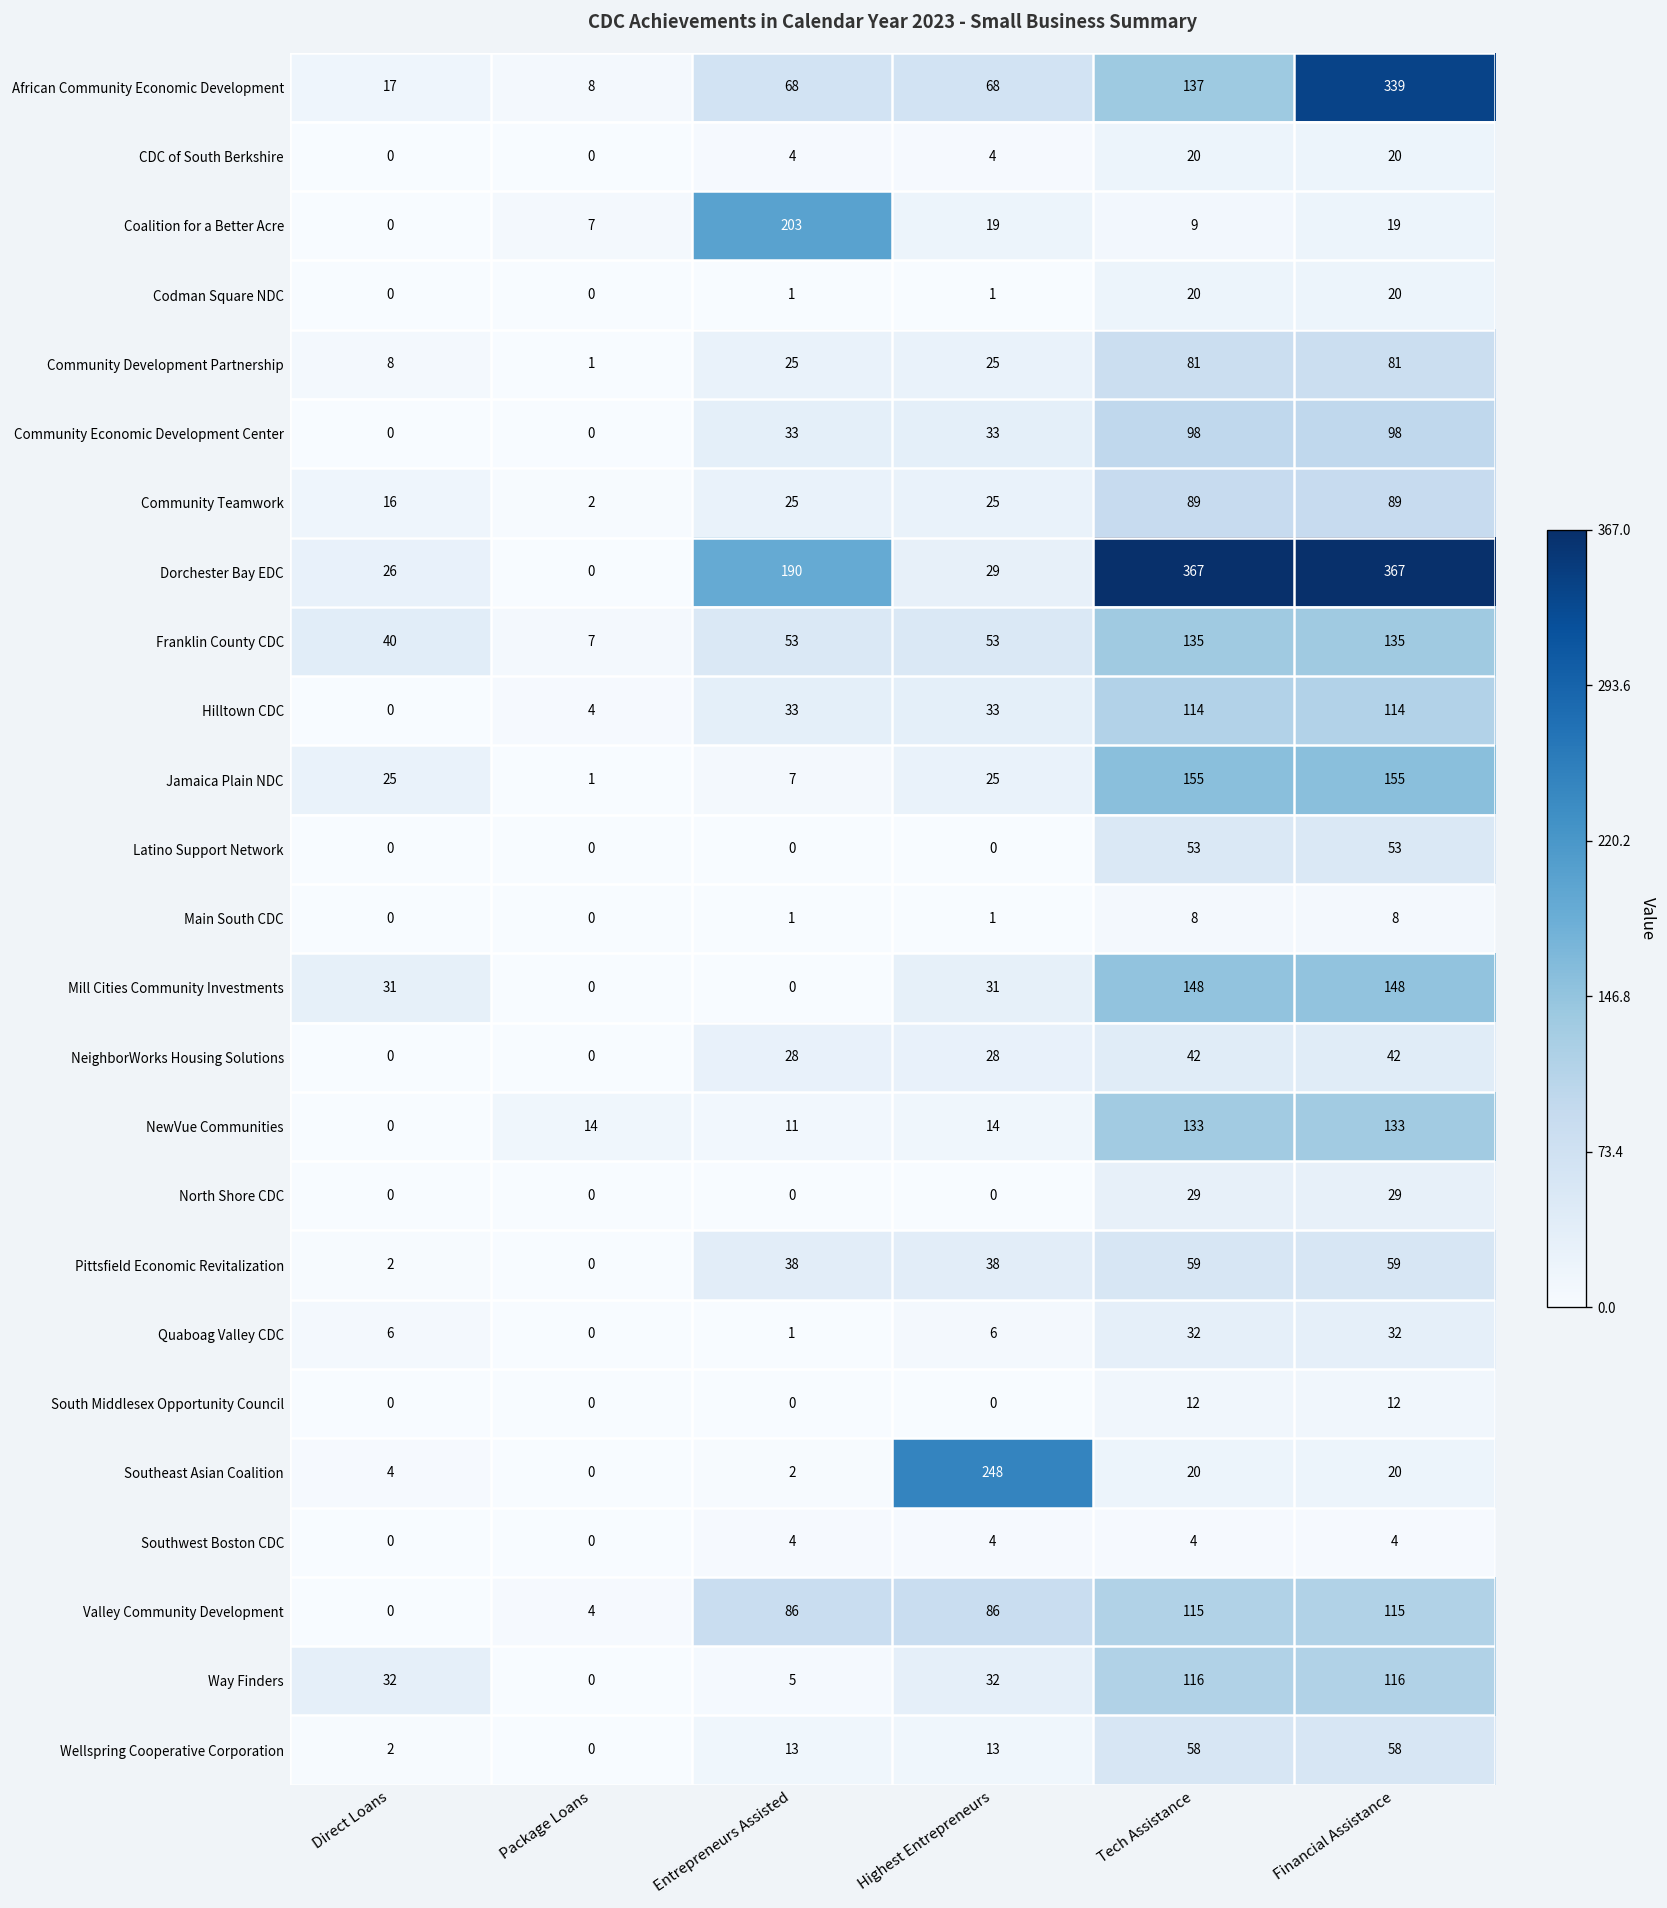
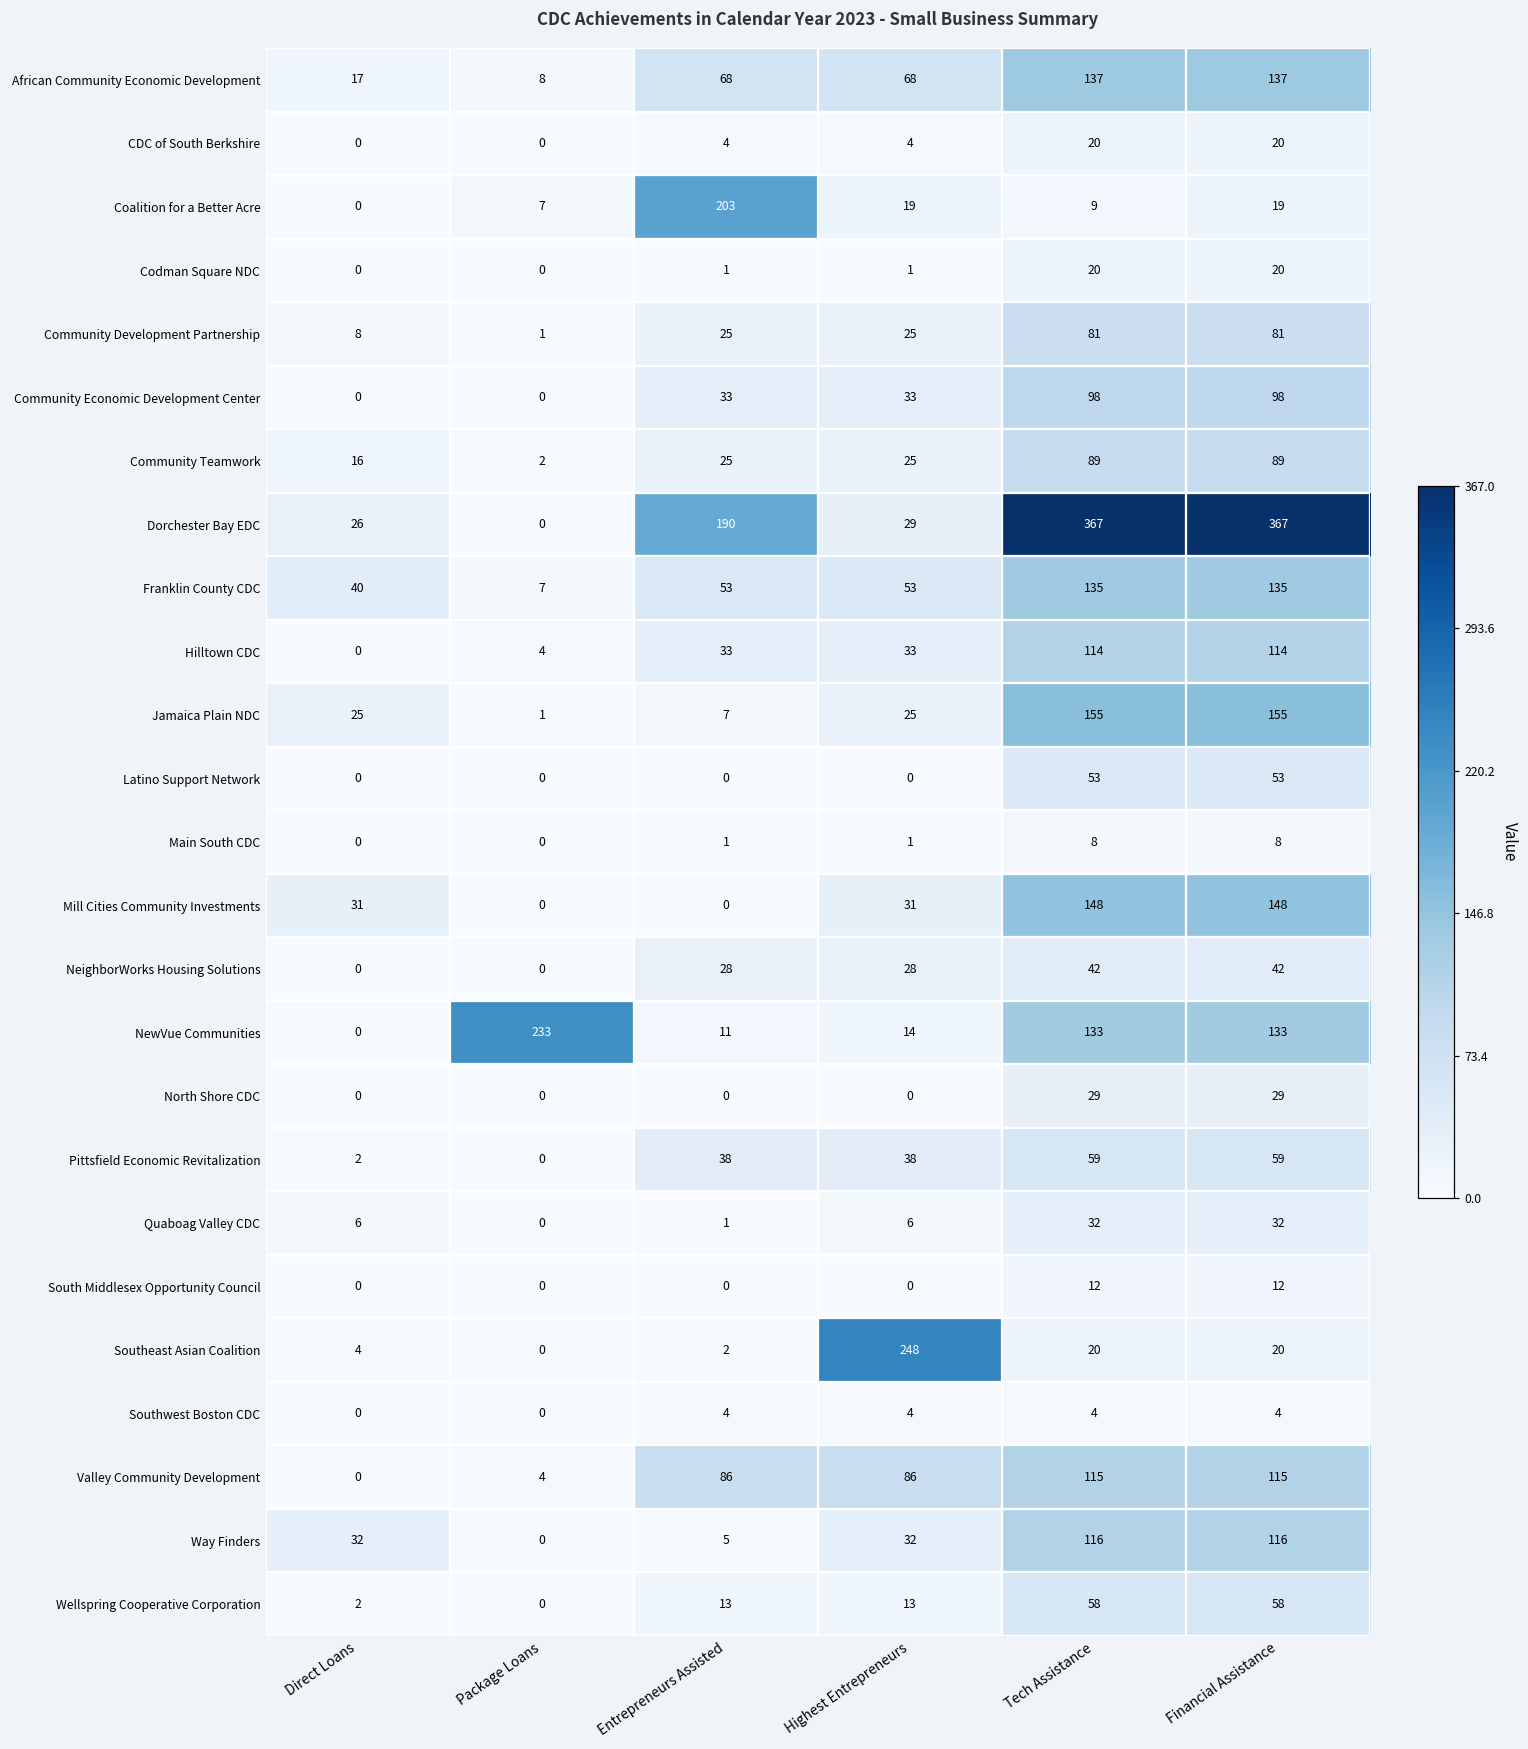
  {
    "African Community Economic Development": {
      "Direct Loans": 17,
      "Package Loans": 8,
      "Entrepreneurs Assisted": 68,
      "Highest Entrepreneurs": 68,
      "Tech Assistance": 137,
-     "Financial Assistance": 339
+     "Financial Assistance": 137
    },
    "CDC of South Berkshire": {
      "Direct Loans": 0,
      "Package Loans": 0,
      "Entrepreneurs Assisted": 4,
      "Highest Entrepreneurs": 4,
      "Tech Assistance": 20,
      "Financial Assistance": 20
    },
    "Coalition for a Better Acre": {
      "Direct Loans": 0,
      "Package Loans": 7,
      "Entrepreneurs Assisted": 203,
      "Highest Entrepreneurs": 19,
      "Tech Assistance": 9,
      "Financial Assistance": 19
    },
    "Codman Square NDC": {
      "Direct Loans": 0,
      "Package Loans": 0,
      "Entrepreneurs Assisted": 1,
      "Highest Entrepreneurs": 1,
      "Tech Assistance": 20,
      "Financial Assistance": 20
    },
    "Community Development Partnership": {
      "Direct Loans": 8,
      "Package Loans": 1,
      "Entrepreneurs Assisted": 25,
      "Highest Entrepreneurs": 25,
      "Tech Assistance": 81,
      "Financial Assistance": 81
    },
    "Community Economic Development Center": {
      "Direct Loans": 0,
      "Package Loans": 0,
      "Entrepreneurs Assisted": 33,
      "Highest Entrepreneurs": 33,
      "Tech Assistance": 98,
      "Financial Assistance": 98
    },
    "Community Teamwork": {
      "Direct Loans": 16,
      "Package Loans": 2,
      "Entrepreneurs Assisted": 25,
      "Highest Entrepreneurs": 25,
      "Tech Assistance": 89,
      "Financial Assistance": 89
    },
    "Dorchester Bay EDC": {
      "Direct Loans": 26,
      "Package Loans": 0,
      "Entrepreneurs Assisted": 190,
      "Highest Entrepreneurs": 29,
      "Tech Assistance": 367,
      "Financial Assistance": 367
    },
    "Franklin County CDC": {
      "Direct Loans": 40,
      "Package Loans": 7,
      "Entrepreneurs Assisted": 53,
      "Highest Entrepreneurs": 53,
      "Tech Assistance": 135,
      "Financial Assistance": 135
    },
    "Hilltown CDC": {
      "Direct Loans": 0,
      "Package Loans": 4,
      "Entrepreneurs Assisted": 33,
      "Highest Entrepreneurs": 33,
      "Tech Assistance": 114,
      "Financial Assistance": 114
    },
    "Jamaica Plain NDC": {
      "Direct Loans": 25,
      "Package Loans": 1,
      "Entrepreneurs Assisted": 7,
      "Highest Entrepreneurs": 25,
      "Tech Assistance": 155,
      "Financial Assistance": 155
    },
    "Latino Support Network": {
      "Direct Loans": 0,
      "Package Loans": 0,
      "Entrepreneurs Assisted": 0,
      "Highest Entrepreneurs": 0,
      "Tech Assistance": 53,
      "Financial Assistance": 53
    },
    "Main South CDC": {
      "Direct Loans": 0,
      "Package Loans": 0,
      "Entrepreneurs Assisted": 1,
      "Highest Entrepreneurs": 1,
      "Tech Assistance": 8,
      "Financial Assistance": 8
    },
    "Mill Cities Community Investments": {
      "Direct Loans": 31,
      "Package Loans": 0,
      "Entrepreneurs Assisted": 0,
      "Highest Entrepreneurs": 31,
      "Tech Assistance": 148,
      "Financial Assistance": 148
    },
    "NeighborWorks Housing Solutions": {
      "Direct Loans": 0,
      "Package Loans": 0,
      "Entrepreneurs Assisted": 28,
      "Highest Entrepreneurs": 28,
      "Tech Assistance": 42,
      "Financial Assistance": 42
    },
    "NewVue Communities": {
      "Direct Loans": 0,
-     "Package Loans": 14,
+     "Package Loans": 233,
      "Entrepreneurs Assisted": 11,
      "Highest Entrepreneurs": 14,
      "Tech Assistance": 133,
      "Financial Assistance": 133
    },
    "North Shore CDC": {
      "Direct Loans": 0,
      "Package Loans": 0,
      "Entrepreneurs Assisted": 0,
      "Highest Entrepreneurs": 0,
      "Tech Assistance": 29,
      "Financial Assistance": 29
    },
    "Pittsfield Economic Revitalization": {
      "Direct Loans": 2,
      "Package Loans": 0,
      "Entrepreneurs Assisted": 38,
      "Highest Entrepreneurs": 38,
      "Tech Assistance": 59,
      "Financial Assistance": 59
    },
    "Quaboag Valley CDC": {
      "Direct Loans": 6,
      "Package Loans": 0,
      "Entrepreneurs Assisted": 1,
      "Highest Entrepreneurs": 6,
      "Tech Assistance": 32,
      "Financial Assistance": 32
    },
    "South Middlesex Opportunity Council": {
      "Direct Loans": 0,
      "Package Loans": 0,
      "Entrepreneurs Assisted": 0,
      "Highest Entrepreneurs": 0,
      "Tech Assistance": 12,
      "Financial Assistance": 12
    },
    "Southeast Asian Coalition": {
      "Direct Loans": 4,
      "Package Loans": 0,
      "Entrepreneurs Assisted": 2,
      "Highest Entrepreneurs": 248,
      "Tech Assistance": 20,
      "Financial Assistance": 20
    },
    "Southwest Boston CDC": {
      "Direct Loans": 0,
      "Package Loans": 0,
      "Entrepreneurs Assisted": 4,
      "Highest Entrepreneurs": 4,
      "Tech Assistance": 4,
      "Financial Assistance": 4
    },
    "Valley Community Development": {
      "Direct Loans": 0,
      "Package Loans": 4,
      "Entrepreneurs Assisted": 86,
      "Highest Entrepreneurs": 86,
      "Tech Assistance": 115,
      "Financial Assistance": 115
    },
    "Way Finders": {
      "Direct Loans": 32,
      "Package Loans": 0,
      "Entrepreneurs Assisted": 5,
      "Highest Entrepreneurs": 32,
      "Tech Assistance": 116,
      "Financial Assistance": 116
    },
    "Wellspring Cooperative Corporation": {
      "Direct Loans": 2,
      "Package Loans": 0,
      "Entrepreneurs Assisted": 13,
      "Highest Entrepreneurs": 13,
      "Tech Assistance": 58,
      "Financial Assistance": 58
    }
  }
